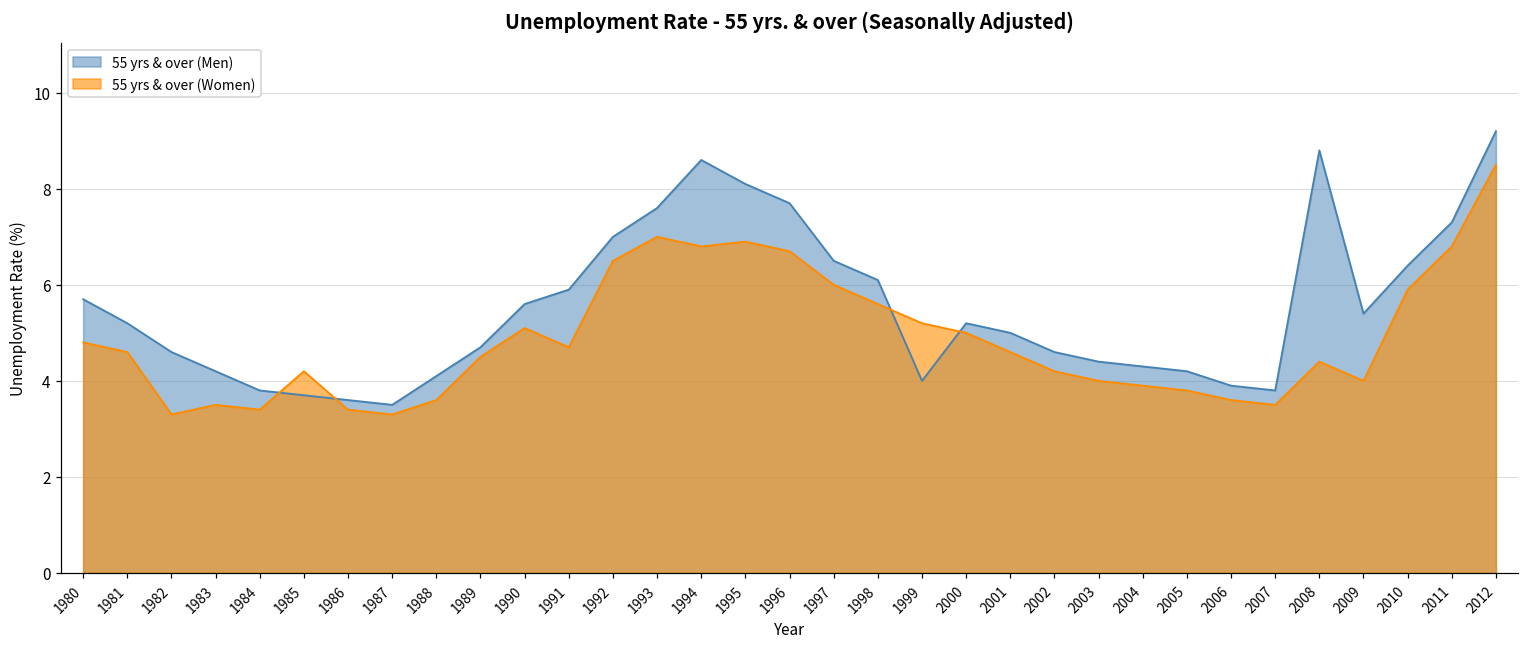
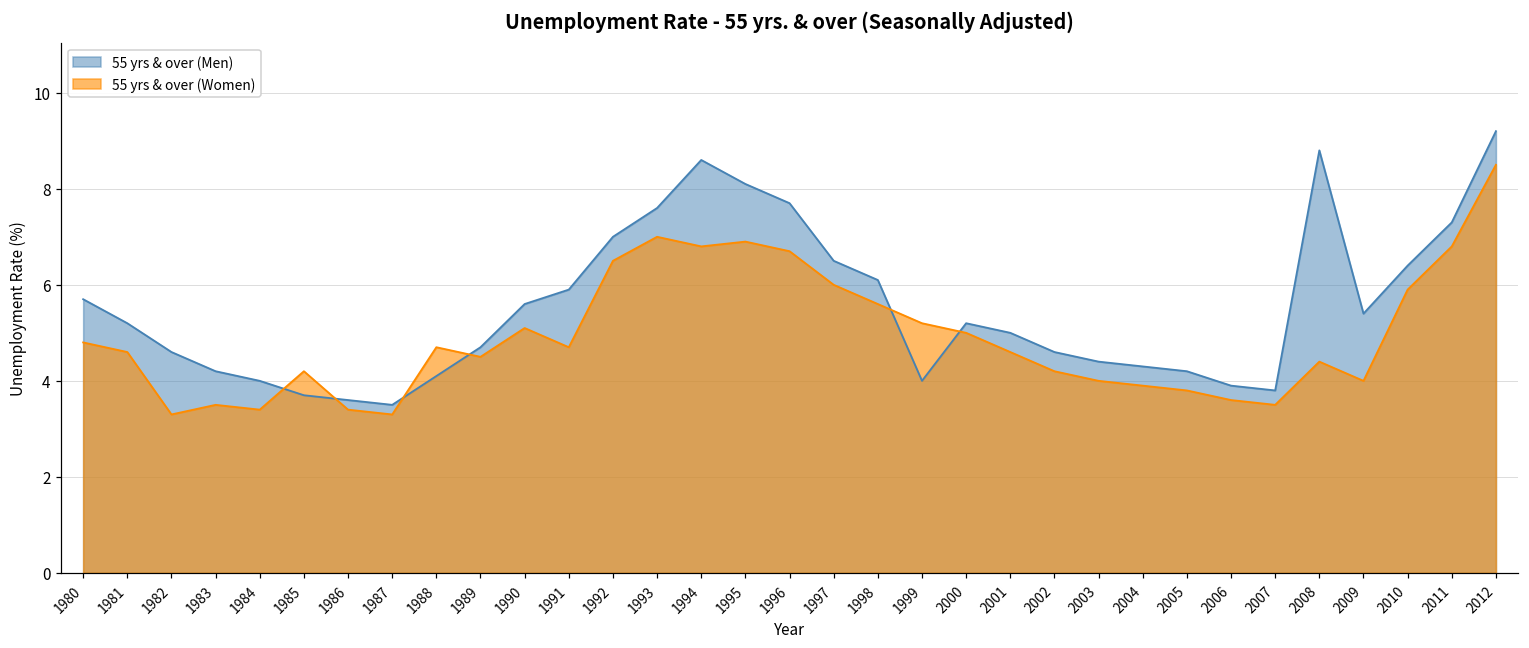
  {
    "55 yrs & over (Men)": {
      "1980": 5.7,
      "1981": 5.2,
      "1982": 4.6,
      "1983": 4.2,
-     "1984": 3.8,
+     "1984": 4.0,
      "1985": 3.7,
      "1986": 3.6,
      "1987": 3.5,
      "1988": 4.1,
      "1989": 4.7,
      "1990": 5.6,
      "1991": 5.9,
      "1992": 7.0,
      "1993": 7.6,
      "1994": 8.6,
      "1995": 8.1,
      "1996": 7.7,
      "1997": 6.5,
      "1998": 6.1,
      "1999": 4.0,
      "2000": 5.2,
      "2001": 5.0,
      "2002": 4.6,
      "2003": 4.4,
      "2004": 4.3,
      "2005": 4.2,
      "2006": 3.9,
      "2007": 3.8,
      "2008": 8.8,
      "2009": 5.4,
      "2010": 6.4,
      "2011": 7.3,
      "2012": 9.2
    },
    "55 yrs & over (Women)": {
      "1980": 4.8,
      "1981": 4.6,
      "1982": 3.3,
      "1983": 3.5,
      "1984": 3.4,
      "1985": 4.2,
      "1986": 3.4,
      "1987": 3.3,
-     "1988": 3.6,
+     "1988": 4.7,
      "1989": 4.5,
      "1990": 5.1,
      "1991": 4.7,
      "1992": 6.5,
      "1993": 7.0,
      "1994": 6.8,
      "1995": 6.9,
      "1996": 6.7,
      "1997": 6.0,
      "1998": 5.6,
      "1999": 5.2,
      "2000": 5.0,
      "2001": 4.6,
      "2002": 4.2,
      "2003": 4.0,
      "2004": 3.9,
      "2005": 3.8,
      "2006": 3.6,
      "2007": 3.5,
      "2008": 4.4,
      "2009": 4.0,
      "2010": 5.9,
      "2011": 6.8,
      "2012": 8.5
    }
  }
